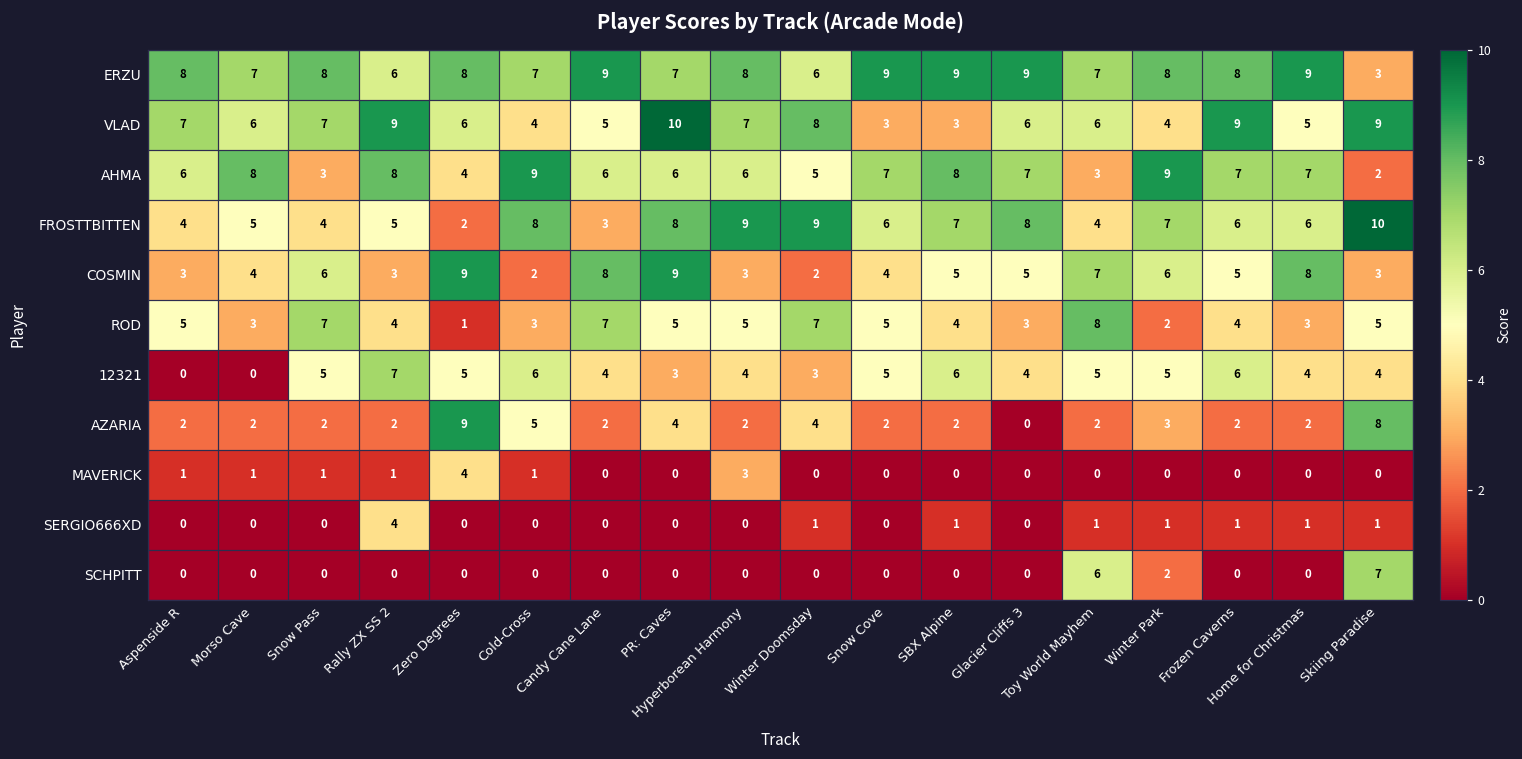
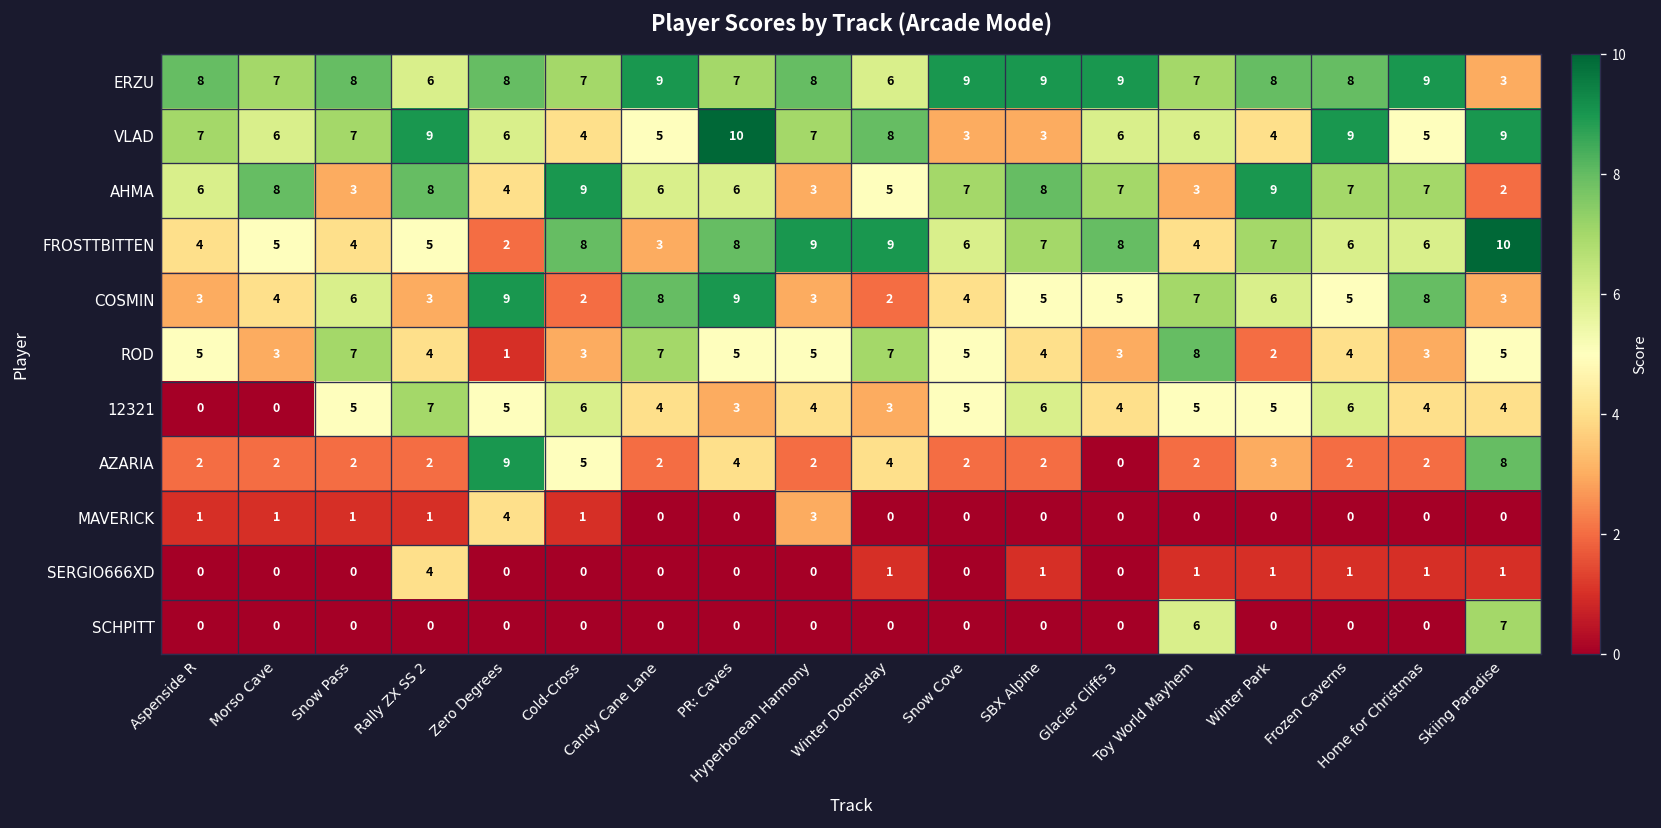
  {
    "ERZU": {
      "Aspenside R": 8,
      "Morso Cave": 7,
      "Snow Pass": 8,
      "Rally ZX SS 2": 6,
      "Zero Degrees": 8,
      "Cold-Cross": 7,
      "Candy Cane Lane": 9,
      "PR: Caves": 7,
      "Hyperborean Harmony": 8,
      "Winter Doomsday": 6,
      "Snow Cove": 9,
      "SBX Alpine": 9,
      "Glacier Cliffs 3": 9,
      "Toy World Mayhem": 7,
      "Winter Park": 8,
      "Frozen Caverns": 8,
      "Home for Christmas": 9,
      "Skiing Paradise": 3
    },
    "VLAD": {
      "Aspenside R": 7,
      "Morso Cave": 6,
      "Snow Pass": 7,
      "Rally ZX SS 2": 9,
      "Zero Degrees": 6,
      "Cold-Cross": 4,
      "Candy Cane Lane": 5,
      "PR: Caves": 10,
      "Hyperborean Harmony": 7,
      "Winter Doomsday": 8,
      "Snow Cove": 3,
      "SBX Alpine": 3,
      "Glacier Cliffs 3": 6,
      "Toy World Mayhem": 6,
      "Winter Park": 4,
      "Frozen Caverns": 9,
      "Home for Christmas": 5,
      "Skiing Paradise": 9
    },
    "AHMA": {
      "Aspenside R": 6,
      "Morso Cave": 8,
      "Snow Pass": 3,
      "Rally ZX SS 2": 8,
      "Zero Degrees": 4,
      "Cold-Cross": 9,
      "Candy Cane Lane": 6,
      "PR: Caves": 6,
-     "Hyperborean Harmony": 6,
+     "Hyperborean Harmony": 3,
      "Winter Doomsday": 5,
      "Snow Cove": 7,
      "SBX Alpine": 8,
      "Glacier Cliffs 3": 7,
      "Toy World Mayhem": 3,
      "Winter Park": 9,
      "Frozen Caverns": 7,
      "Home for Christmas": 7,
      "Skiing Paradise": 2
    },
    "FROSTTBITTEN": {
      "Aspenside R": 4,
      "Morso Cave": 5,
      "Snow Pass": 4,
      "Rally ZX SS 2": 5,
      "Zero Degrees": 2,
      "Cold-Cross": 8,
      "Candy Cane Lane": 3,
      "PR: Caves": 8,
      "Hyperborean Harmony": 9,
      "Winter Doomsday": 9,
      "Snow Cove": 6,
      "SBX Alpine": 7,
      "Glacier Cliffs 3": 8,
      "Toy World Mayhem": 4,
      "Winter Park": 7,
      "Frozen Caverns": 6,
      "Home for Christmas": 6,
      "Skiing Paradise": 10
    },
    "COSMIN": {
      "Aspenside R": 3,
      "Morso Cave": 4,
      "Snow Pass": 6,
      "Rally ZX SS 2": 3,
      "Zero Degrees": 9,
      "Cold-Cross": 2,
      "Candy Cane Lane": 8,
      "PR: Caves": 9,
      "Hyperborean Harmony": 3,
      "Winter Doomsday": 2,
      "Snow Cove": 4,
      "SBX Alpine": 5,
      "Glacier Cliffs 3": 5,
      "Toy World Mayhem": 7,
      "Winter Park": 6,
      "Frozen Caverns": 5,
      "Home for Christmas": 8,
      "Skiing Paradise": 3
    },
    "ROD": {
      "Aspenside R": 5,
      "Morso Cave": 3,
      "Snow Pass": 7,
      "Rally ZX SS 2": 4,
      "Zero Degrees": 1,
      "Cold-Cross": 3,
      "Candy Cane Lane": 7,
      "PR: Caves": 5,
      "Hyperborean Harmony": 5,
      "Winter Doomsday": 7,
      "Snow Cove": 5,
      "SBX Alpine": 4,
      "Glacier Cliffs 3": 3,
      "Toy World Mayhem": 8,
      "Winter Park": 2,
      "Frozen Caverns": 4,
      "Home for Christmas": 3,
      "Skiing Paradise": 5
    },
    "12321": {
      "Aspenside R": 0,
      "Morso Cave": 0,
      "Snow Pass": 5,
      "Rally ZX SS 2": 7,
      "Zero Degrees": 5,
      "Cold-Cross": 6,
      "Candy Cane Lane": 4,
      "PR: Caves": 3,
      "Hyperborean Harmony": 4,
      "Winter Doomsday": 3,
      "Snow Cove": 5,
      "SBX Alpine": 6,
      "Glacier Cliffs 3": 4,
      "Toy World Mayhem": 5,
      "Winter Park": 5,
      "Frozen Caverns": 6,
      "Home for Christmas": 4,
      "Skiing Paradise": 4
    },
    "AZARIA": {
      "Aspenside R": 2,
      "Morso Cave": 2,
      "Snow Pass": 2,
      "Rally ZX SS 2": 2,
      "Zero Degrees": 9,
      "Cold-Cross": 5,
      "Candy Cane Lane": 2,
      "PR: Caves": 4,
      "Hyperborean Harmony": 2,
      "Winter Doomsday": 4,
      "Snow Cove": 2,
      "SBX Alpine": 2,
      "Glacier Cliffs 3": 0,
      "Toy World Mayhem": 2,
      "Winter Park": 3,
      "Frozen Caverns": 2,
      "Home for Christmas": 2,
      "Skiing Paradise": 8
    },
    "MAVERICK": {
      "Aspenside R": 1,
      "Morso Cave": 1,
      "Snow Pass": 1,
      "Rally ZX SS 2": 1,
      "Zero Degrees": 4,
      "Cold-Cross": 1,
      "Candy Cane Lane": 0,
      "PR: Caves": 0,
      "Hyperborean Harmony": 3,
      "Winter Doomsday": 0,
      "Snow Cove": 0,
      "SBX Alpine": 0,
      "Glacier Cliffs 3": 0,
      "Toy World Mayhem": 0,
      "Winter Park": 0,
      "Frozen Caverns": 0,
      "Home for Christmas": 0,
      "Skiing Paradise": 0
    },
    "SERGIO666XD": {
      "Aspenside R": 0,
      "Morso Cave": 0,
      "Snow Pass": 0,
      "Rally ZX SS 2": 4,
      "Zero Degrees": 0,
      "Cold-Cross": 0,
      "Candy Cane Lane": 0,
      "PR: Caves": 0,
      "Hyperborean Harmony": 0,
      "Winter Doomsday": 1,
      "Snow Cove": 0,
      "SBX Alpine": 1,
      "Glacier Cliffs 3": 0,
      "Toy World Mayhem": 1,
      "Winter Park": 1,
      "Frozen Caverns": 1,
      "Home for Christmas": 1,
      "Skiing Paradise": 1
    },
    "SCHPITT": {
      "Aspenside R": 0,
      "Morso Cave": 0,
      "Snow Pass": 0,
      "Rally ZX SS 2": 0,
      "Zero Degrees": 0,
      "Cold-Cross": 0,
      "Candy Cane Lane": 0,
      "PR: Caves": 0,
      "Hyperborean Harmony": 0,
      "Winter Doomsday": 0,
      "Snow Cove": 0,
      "SBX Alpine": 0,
      "Glacier Cliffs 3": 0,
      "Toy World Mayhem": 6,
-     "Winter Park": 2,
+     "Winter Park": 0,
      "Frozen Caverns": 0,
      "Home for Christmas": 0,
      "Skiing Paradise": 7
    }
  }
